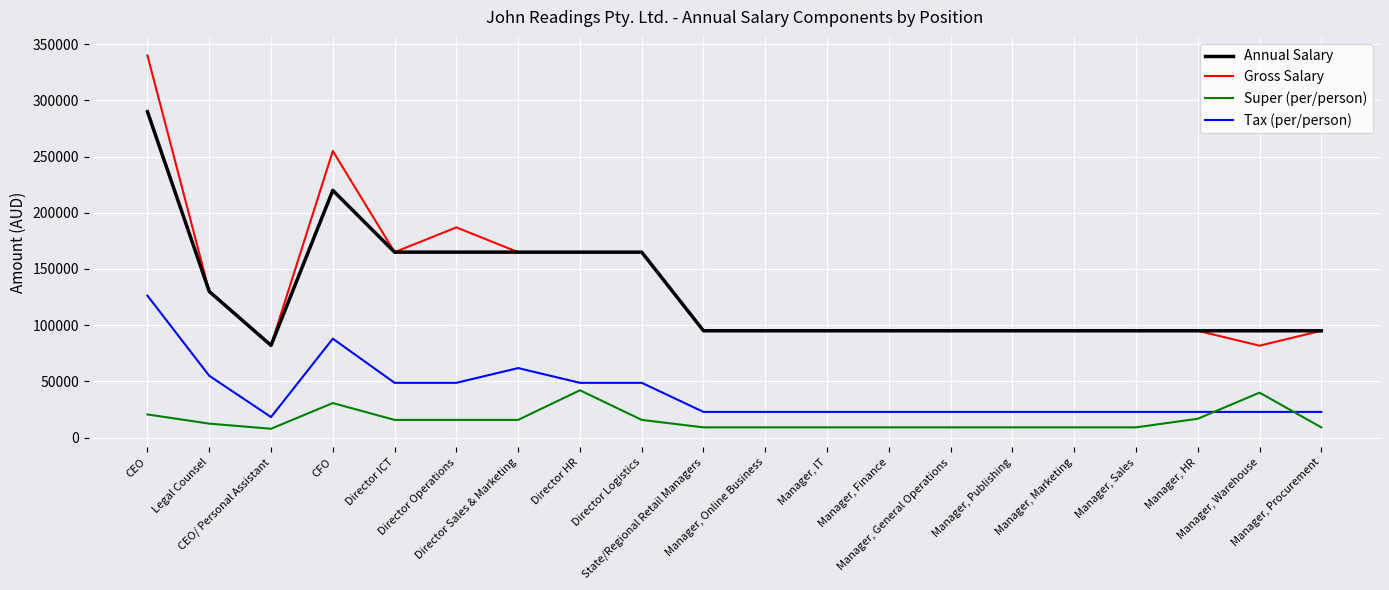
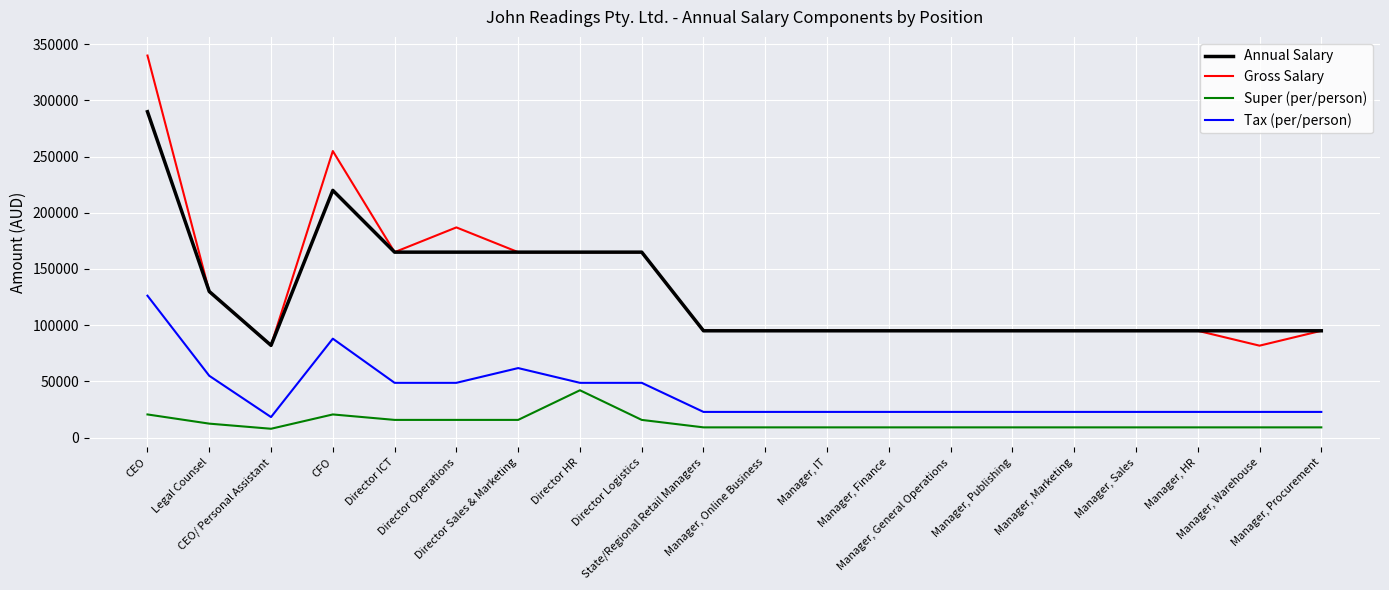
  {
    "Annual Salary": {
      "CEO": 290000,
      "CFO": 220000,
      "Director Operations": 165000,
      "Manager, Warehouse": 95000
    },
    "Gross Salary": {
      "CEO": 340000,
      "CFO": 255000,
      "Director Operations": 187000,
      "Manager, Warehouse": 82000
    },
    "Super (per/person)": {
      "CEO": 21000,
      "Legal Counsel": 12000,
      "CEO/ Personal Assistant": 8000,
-     "CFO": 31000,
+     "CFO": 21000,
      "Director ICT": 16000,
      "Director Operations": 16000,
      "Director Sales & Marketing": 16000,
      "Director HR": 42000,
      "Director Logistics": 16000,
      "State/Regional Retail Managers": 9000,
      "Manager, Online Business": 9000,
      "Manager, IT": 9000,
      "Manager, Finance": 9000,
      "Manager, General Operations": 9000,
      "Manager, Publishing": 9000,
      "Manager, Marketing": 9000,
      "Manager, Sales": 9000,
-     "Manager, HR": 17000,
-     "Manager, Warehouse": 40000,
+     "Manager, HR": 9000,
+     "Manager, Warehouse": 9000,
      "Manager, Procurement": 9000
    },
    "Tax (per/person)": {
      "CEO": 126000,
      "Legal Counsel": 55000,
      "CEO/ Personal Assistant": 18000,
      "CFO": 88000,
      "Director ICT": 49000,
      "Director Operations": 49000,
      "Director Sales & Marketing": 62000,
      "Director HR": 49000,
      "Director Logistics": 49000,
      "State/Regional Retail Managers": 23000,
      "Manager, Online Business": 23000,
      "Manager, IT": 23000,
      "Manager, Finance": 23000,
      "Manager, General Operations": 23000,
      "Manager, Publishing": 23000,
      "Manager, Marketing": 23000,
      "Manager, Sales": 23000,
      "Manager, HR": 23000,
      "Manager, Warehouse": 23000,
      "Manager, Procurement": 23000
    }
  }
